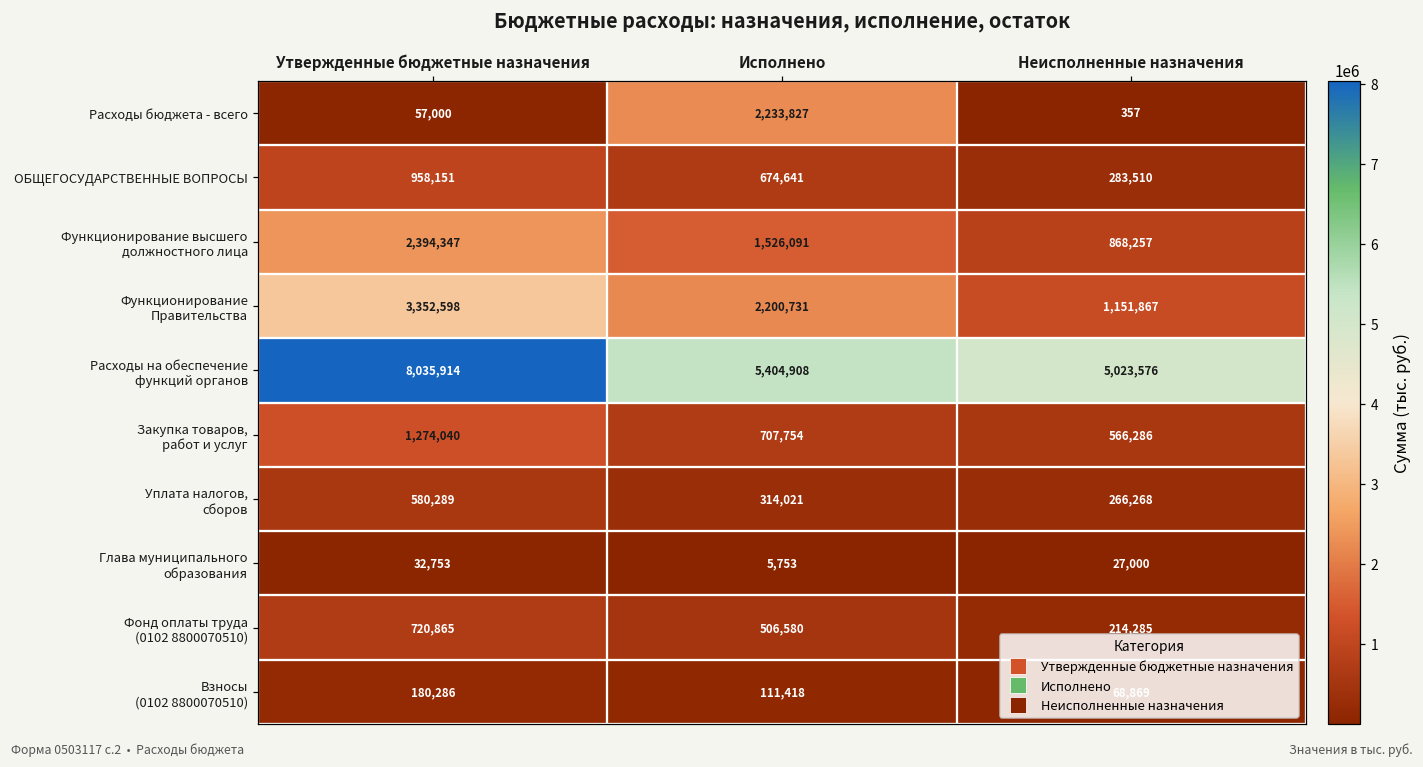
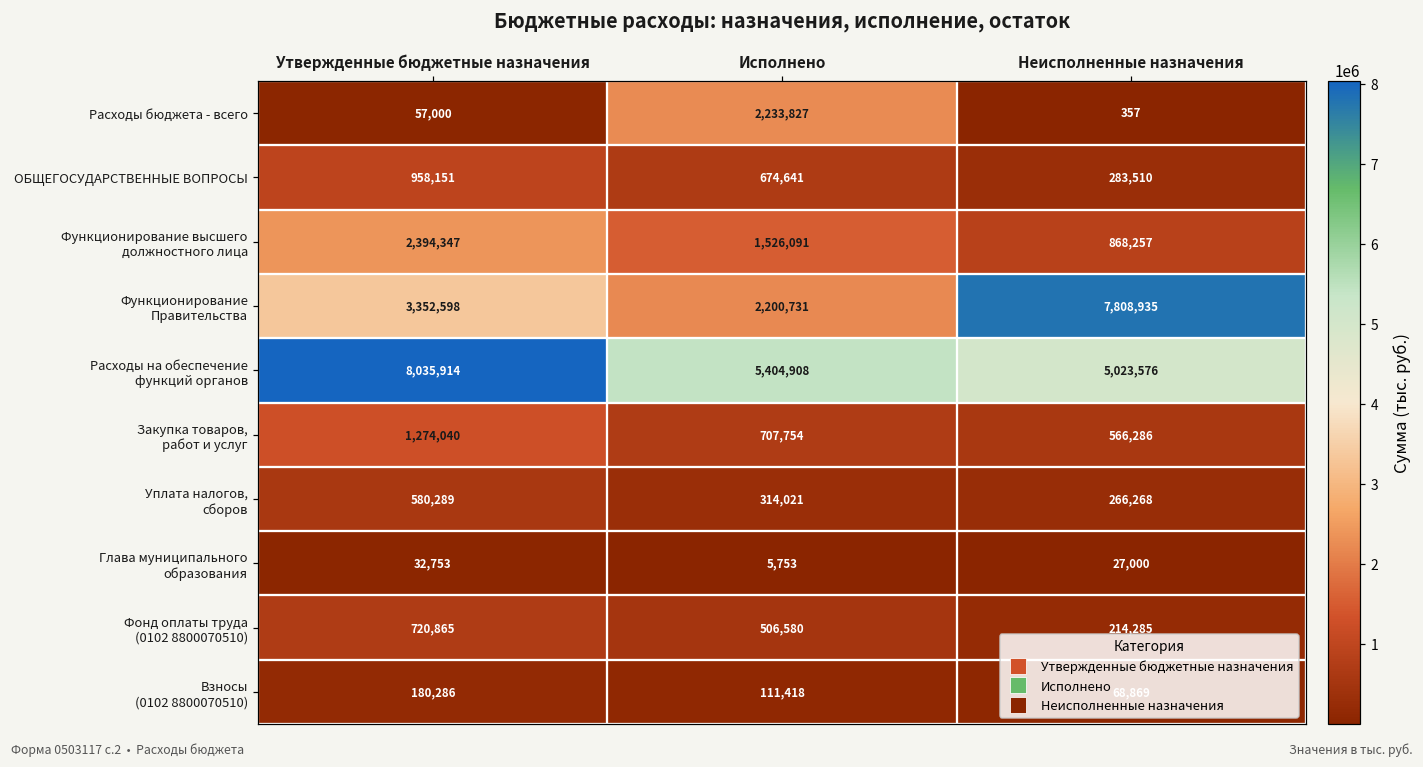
  {
    "Расходы бюджета - всего": {
      "Утвержденные бюджетные назначения": "57,000",
      "Исполнено": "2,233,827",
      "Неисполненные назначения": "357"
    },
    "ОБЩЕГОСУДАРСТВЕННЫЕ ВОПРОСЫ": {
      "Утвержденные бюджетные назначения": "958,151",
      "Исполнено": "674,641",
      "Неисполненные назначения": "283,510"
    },
    "Функционирование высшего должностного лица": {
      "Утвержденные бюджетные назначения": "2,394,347",
      "Исполнено": "1,526,091",
      "Неисполненные назначения": "868,257"
    },
    "Функционирование Правительства": {
      "Утвержденные бюджетные назначения": "3,352,598",
      "Исполнено": "2,200,731",
-     "Неисполненные назначения": "1,151,867"
+     "Неисполненные назначения": "7,808,935"
    },
    "Расходы на обеспечение функций органов": {
      "Утвержденные бюджетные назначения": "8,035,914",
      "Исполнено": "5,404,908",
      "Неисполненные назначения": "5,023,576"
    },
    "Закупка товаров, работ и услуг": {
      "Утвержденные бюджетные назначения": "1,274,040",
      "Исполнено": "707,754",
      "Неисполненные назначения": "566,286"
    },
    "Уплата налогов, сборов": {
      "Утвержденные бюджетные назначения": "580,289",
      "Исполнено": "314,021",
      "Неисполненные назначения": "266,268"
    },
    "Глава муниципального образования": {
      "Утвержденные бюджетные назначения": "32,753",
      "Исполнено": "5,753",
      "Неисполненные назначения": "27,000"
    },
    "Фонд оплаты труда (0102 8800070510)": {
      "Утвержденные бюджетные назначения": "720,865",
      "Исполнено": "506,580"
    },
    "Взносы (0102 8800070510)": {
      "Утвержденные бюджетные назначения": "180,286",
      "Исполнено": "111,418"
    }
  }
